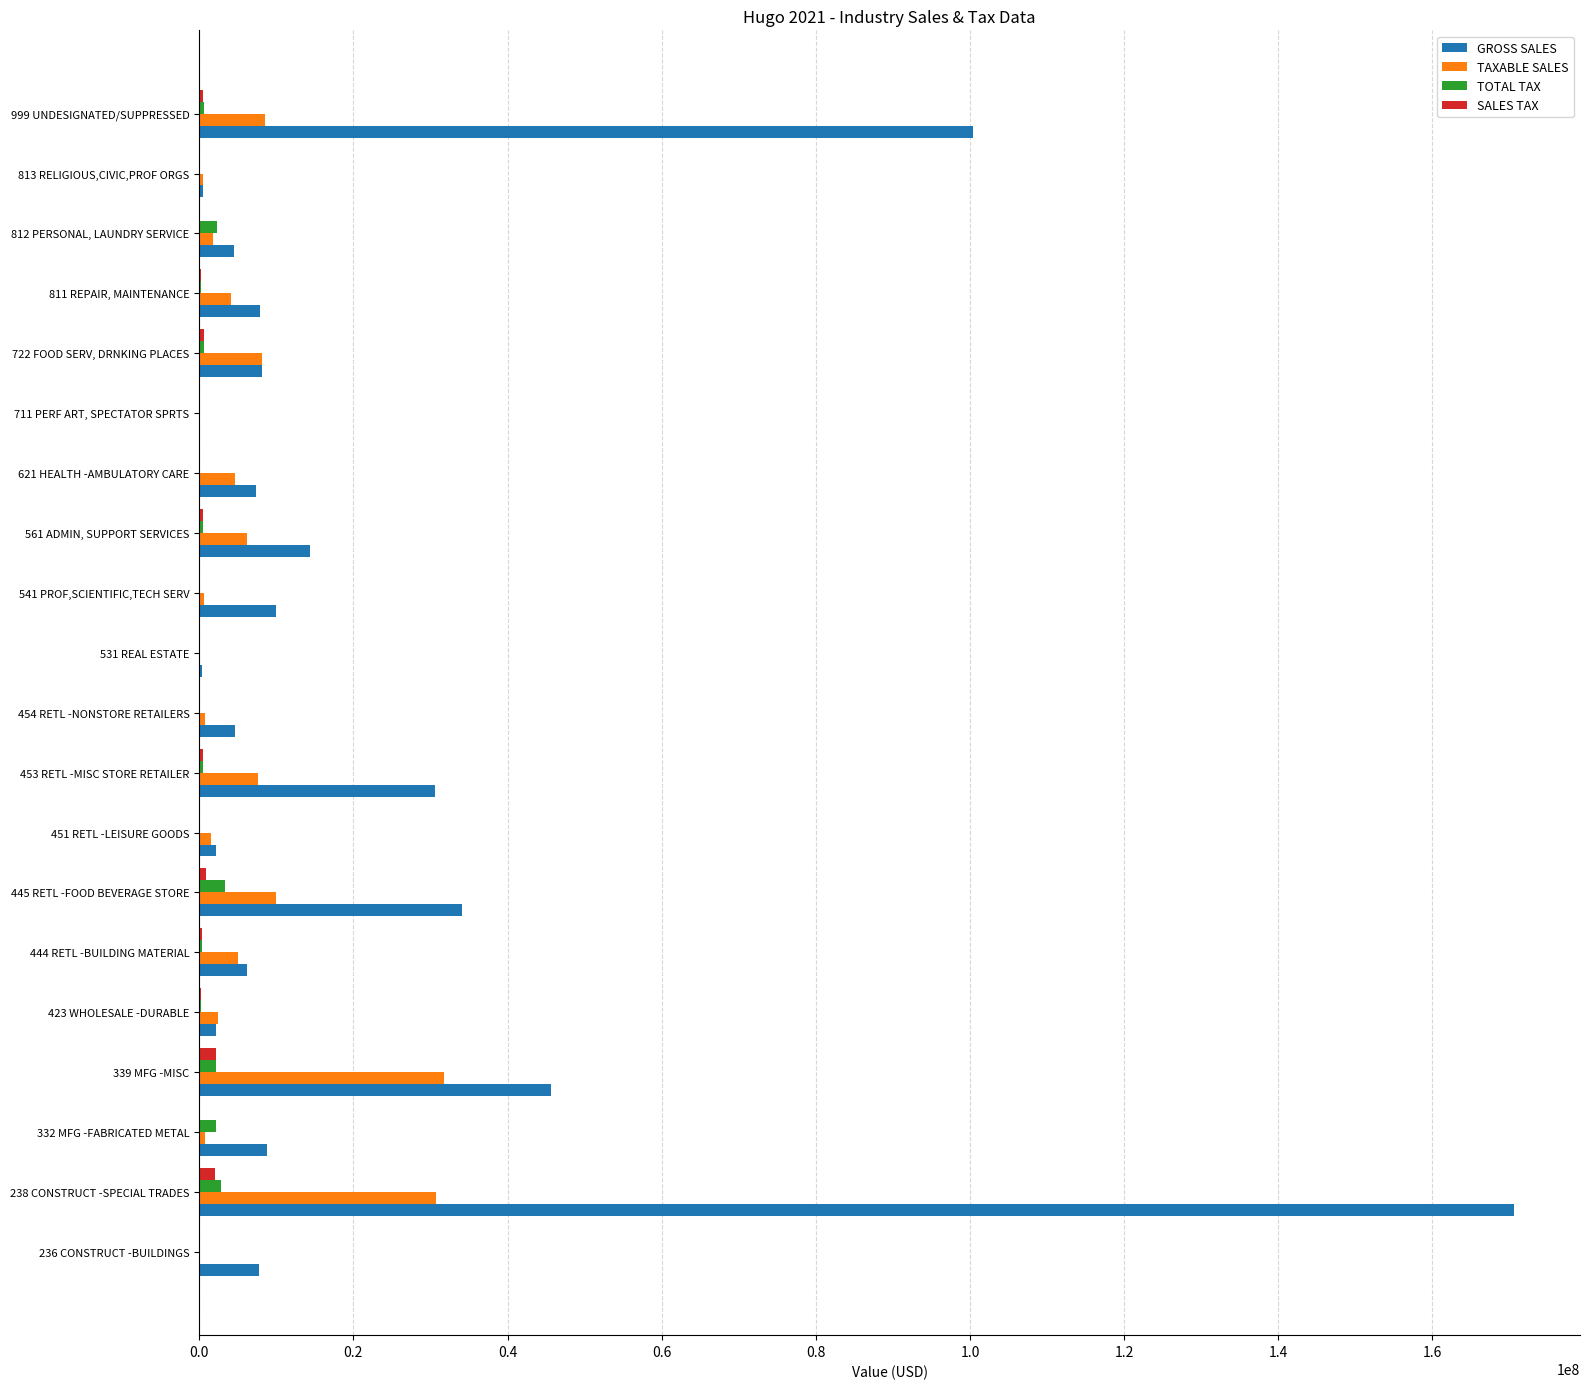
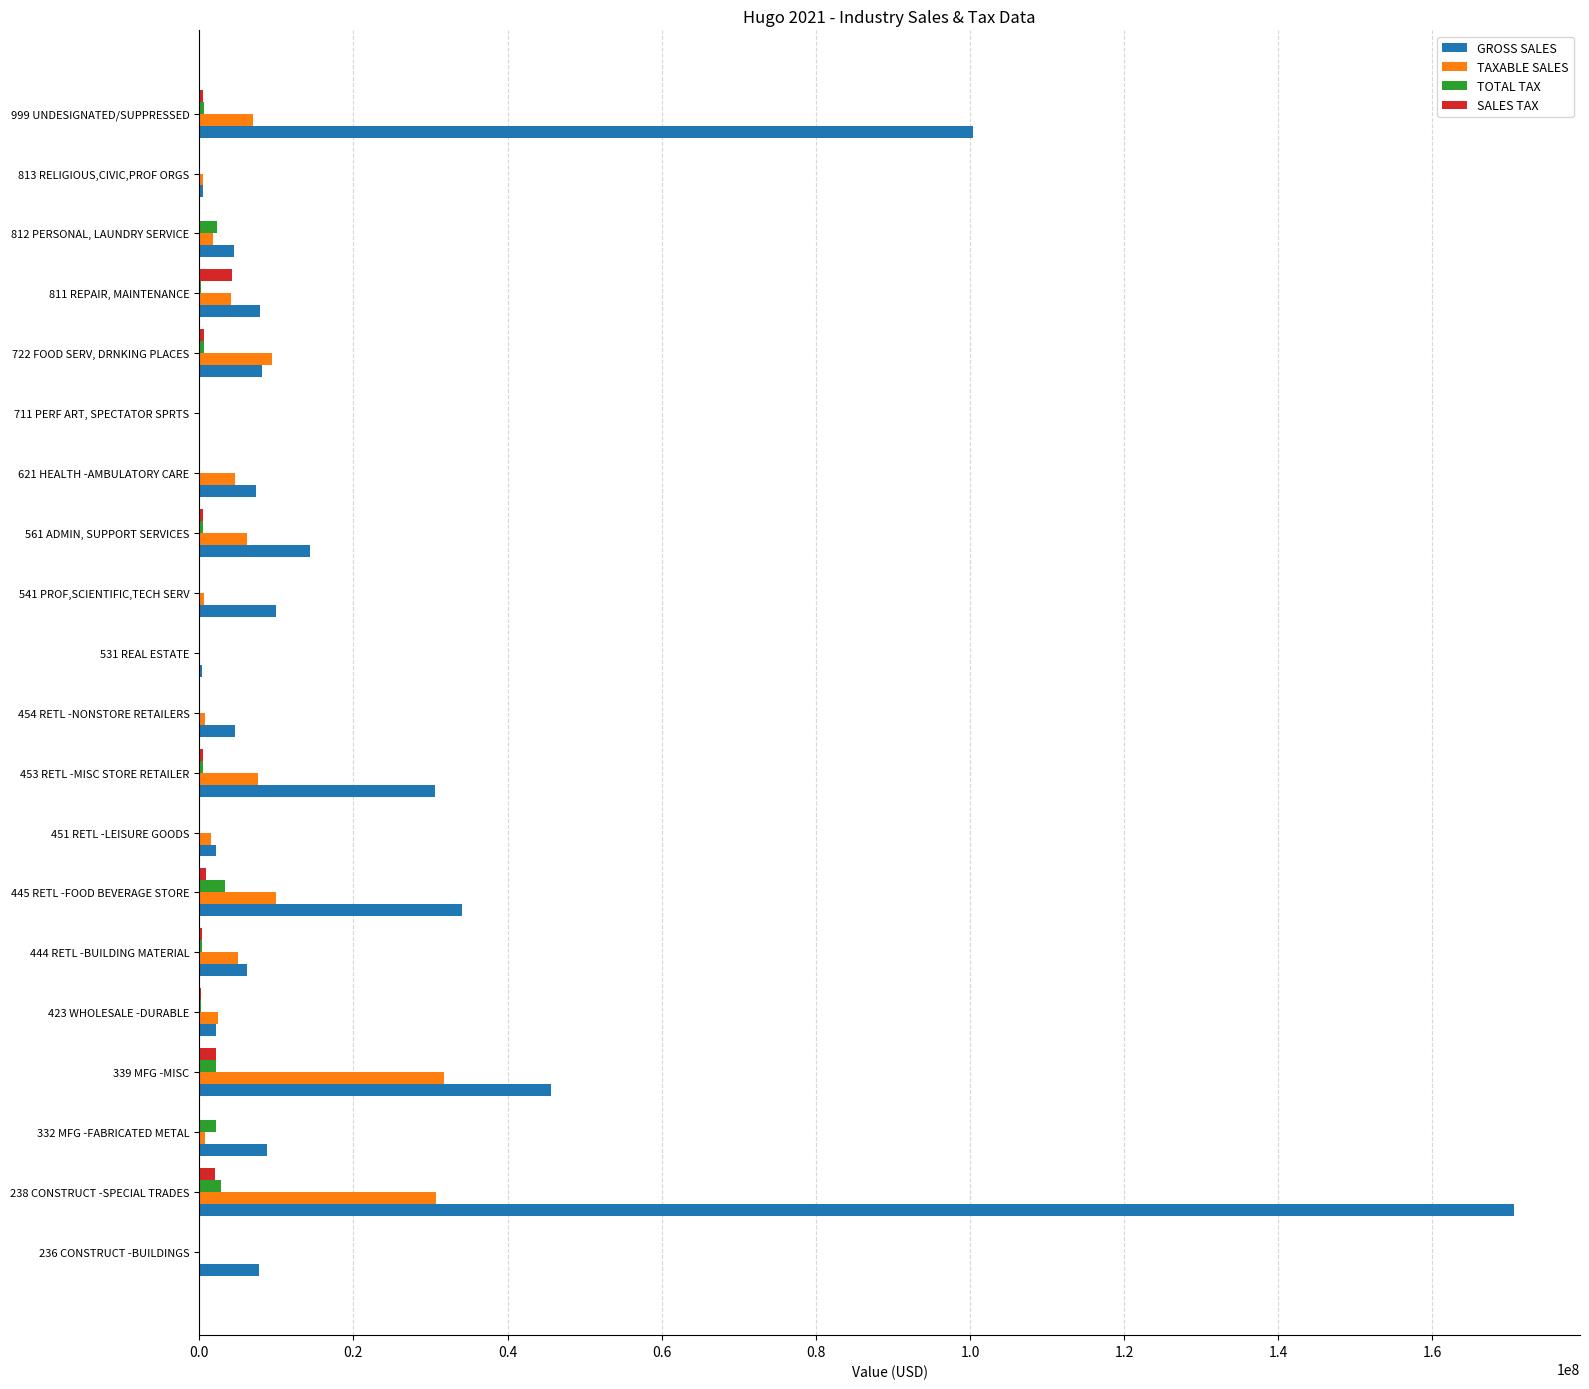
  {
    "GROSS SALES": {
      "999 UNDESIGNATED/SUPPRESSED": 100000000,
      "813 RELIGIOUS,CIVIC,PROF ORGS": 0,
      "812 PERSONAL, LAUNDRY SERVICE": 4000000,
      "811 REPAIR, MAINTENANCE": 8000000,
      "722 FOOD SERV, DRNKING PLACES": 8000000,
      "621 HEALTH -AMBULATORY CARE": 7000000,
      "561 ADMIN, SUPPORT SERVICES": 14000000,
      "541 PROF,SCIENTIFIC,TECH SERV": 10000000,
      "531 REAL ESTATE": 0,
      "454 RETL -NONSTORE RETAILERS": 5000000,
      "453 RETL -MISC STORE RETAILER": 31000000,
      "451 RETL -LEISURE GOODS": 2000000,
      "445 RETL -FOOD BEVERAGE STORE": 34000000,
      "444 RETL -BUILDING MATERIAL": 6000000,
      "423 WHOLESALE -DURABLE": 2000000,
      "339 MFG -MISC": 46000000,
      "332 MFG -FABRICATED METAL": 9000000,
      "238 CONSTRUCT -SPECIAL TRADES": 171000000,
      "236 CONSTRUCT -BUILDINGS": 8000000
    },
    "TAXABLE SALES": {
-     "999 UNDESIGNATED/SUPPRESSED": 8000000,
+     "999 UNDESIGNATED/SUPPRESSED": 7000000,
      "813 RELIGIOUS,CIVIC,PROF ORGS": 0,
      "812 PERSONAL, LAUNDRY SERVICE": 2000000,
      "811 REPAIR, MAINTENANCE": 4000000,
-     "722 FOOD SERV, DRNKING PLACES": 8000000,
+     "722 FOOD SERV, DRNKING PLACES": 9000000,
      "621 HEALTH -AMBULATORY CARE": 5000000,
      "561 ADMIN, SUPPORT SERVICES": 6000000,
      "541 PROF,SCIENTIFIC,TECH SERV": 1000000,
      "531 REAL ESTATE": 0,
      "454 RETL -NONSTORE RETAILERS": 1000000,
      "453 RETL -MISC STORE RETAILER": 8000000,
      "451 RETL -LEISURE GOODS": 1000000,
      "445 RETL -FOOD BEVERAGE STORE": 10000000,
      "444 RETL -BUILDING MATERIAL": 5000000,
      "423 WHOLESALE -DURABLE": 2000000,
      "339 MFG -MISC": 32000000,
      "332 MFG -FABRICATED METAL": 1000000,
      "238 CONSTRUCT -SPECIAL TRADES": 31000000
    },
    "TOTAL TAX": {
      "999 UNDESIGNATED/SUPPRESSED": 1000000,
      "812 PERSONAL, LAUNDRY SERVICE": 2000000,
      "722 FOOD SERV, DRNKING PLACES": 1000000,
      "561 ADMIN, SUPPORT SERVICES": 0,
      "453 RETL -MISC STORE RETAILER": 1000000,
      "445 RETL -FOOD BEVERAGE STORE": 3000000,
      "444 RETL -BUILDING MATERIAL": 0,
      "339 MFG -MISC": 2000000,
      "332 MFG -FABRICATED METAL": 2000000,
      "238 CONSTRUCT -SPECIAL TRADES": 3000000
    },
    "SALES TAX": {
      "999 UNDESIGNATED/SUPPRESSED": 0,
-     "811 REPAIR, MAINTENANCE": 0,
+     "811 REPAIR, MAINTENANCE": 4000000,
      "722 FOOD SERV, DRNKING PLACES": 1000000,
      "561 ADMIN, SUPPORT SERVICES": 0,
      "531 REAL ESTATE": 0,
      "453 RETL -MISC STORE RETAILER": 1000000,
      "445 RETL -FOOD BEVERAGE STORE": 1000000,
      "444 RETL -BUILDING MATERIAL": 0,
      "339 MFG -MISC": 2000000,
      "238 CONSTRUCT -SPECIAL TRADES": 2000000
    }
  }
